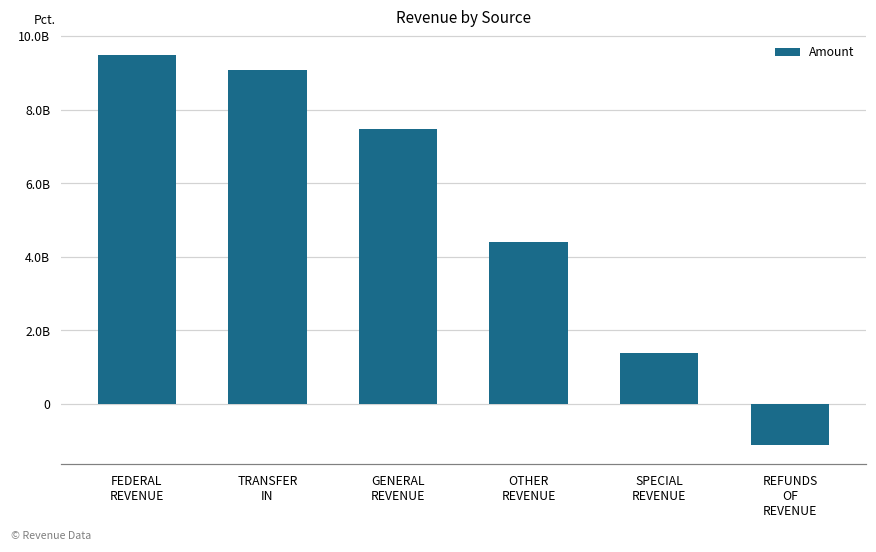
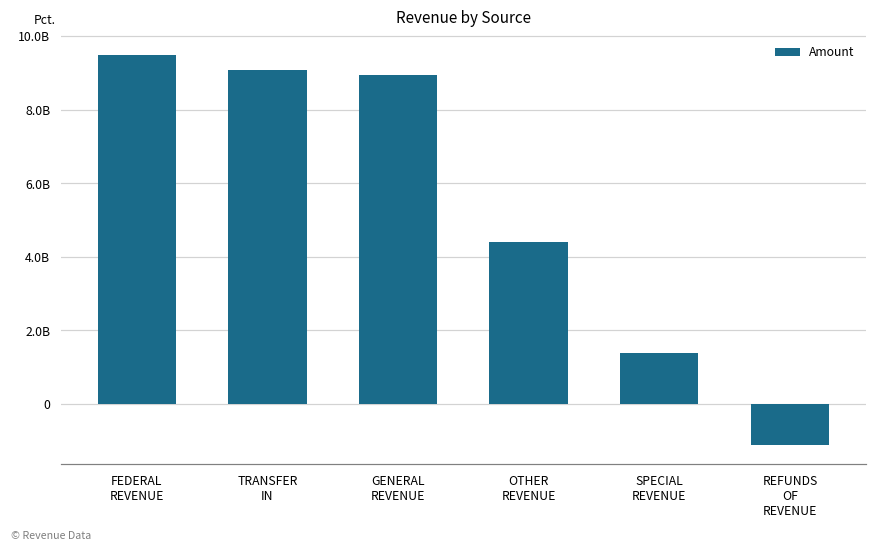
  {
    "FEDERAL REVENUE": 9500000000,
    "TRANSFER IN": 9100000000,
-   "GENERAL REVENUE": 7500000000,
+   "GENERAL REVENUE": 8900000000,
    "OTHER REVENUE": 4400000000,
    "SPECIAL REVENUE": 1400000000,
    "REFUNDS OF REVENUE": -1100000000
  }
